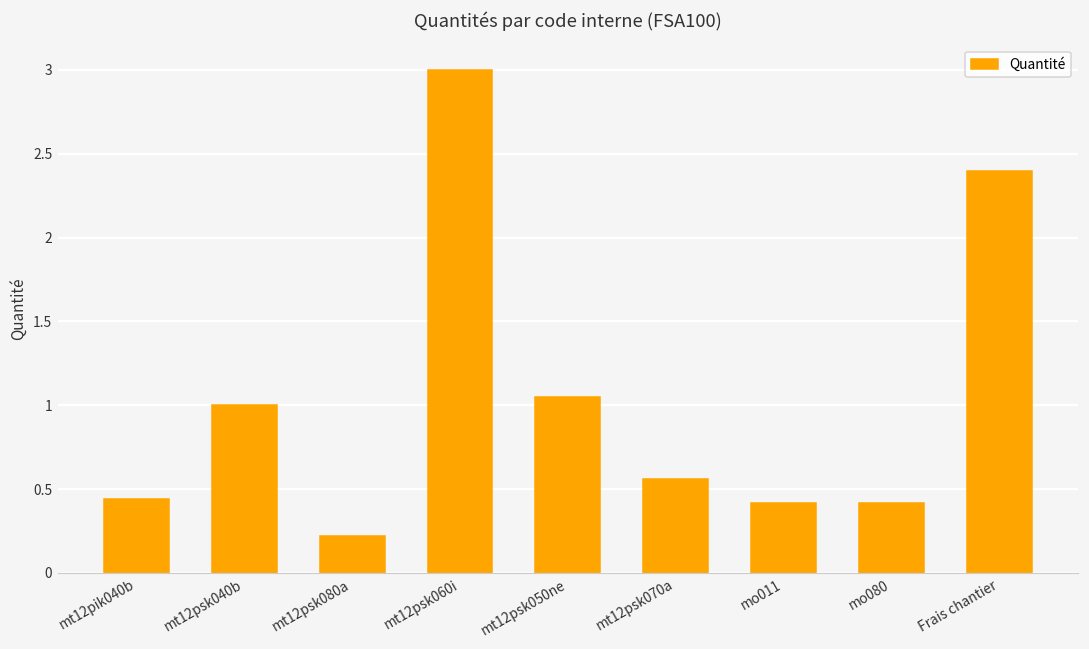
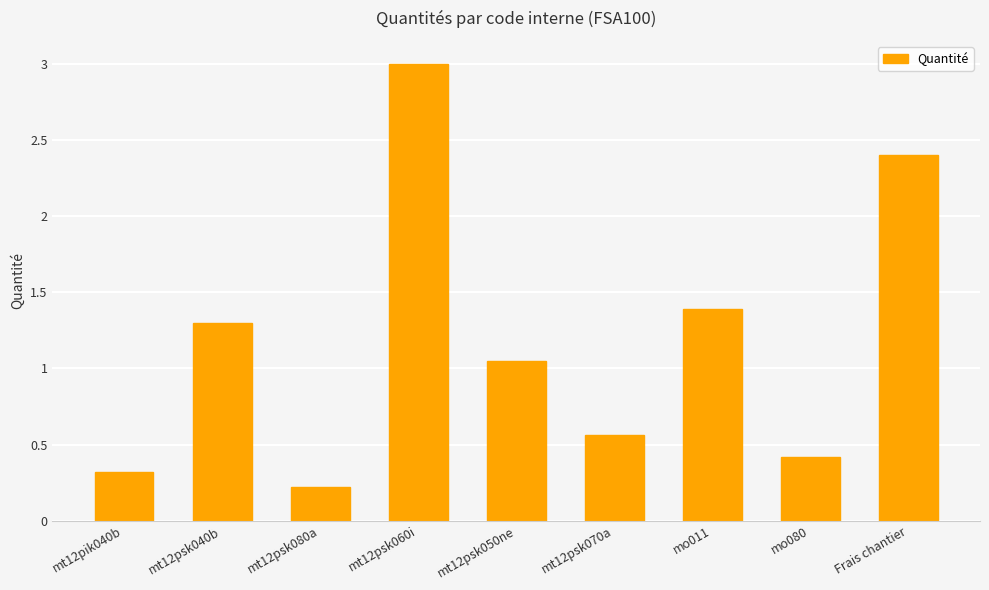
  {
-   "mt12pik040b": 0.44,
-   "mt12psk040b": 1.0,
+   "mt12pik040b": 0.32,
+   "mt12psk040b": 1.3,
    "mt12psk080a": 0.22,
    "mt12psk060i": 3.00,
    "mt12psk050ne": 1.05,
    "mt12psk070a": 0.56,
-   "mo011": 0.42,
+   "mo011": 1.39,
    "mo080": 0.42,
    "Frais chantier": 2.40
  }
